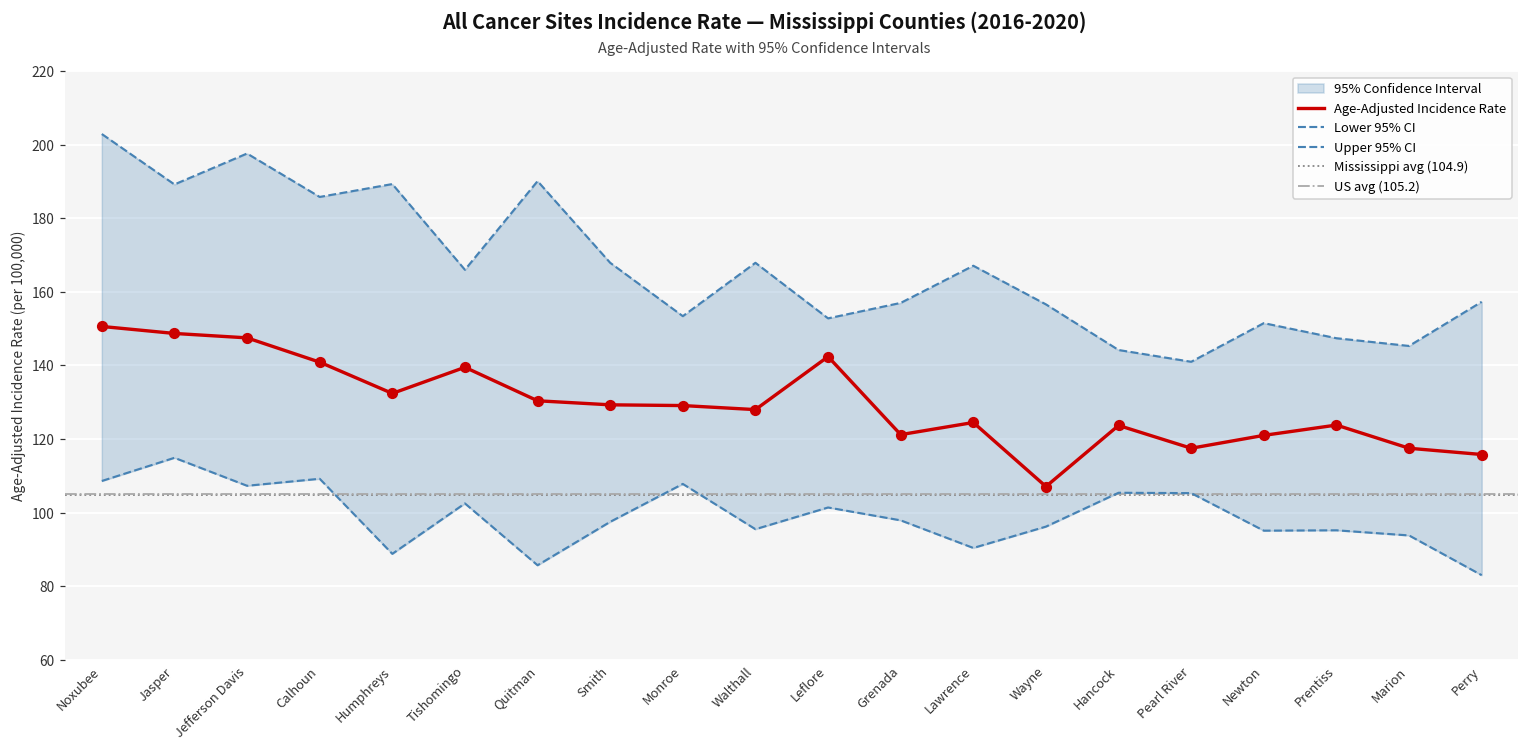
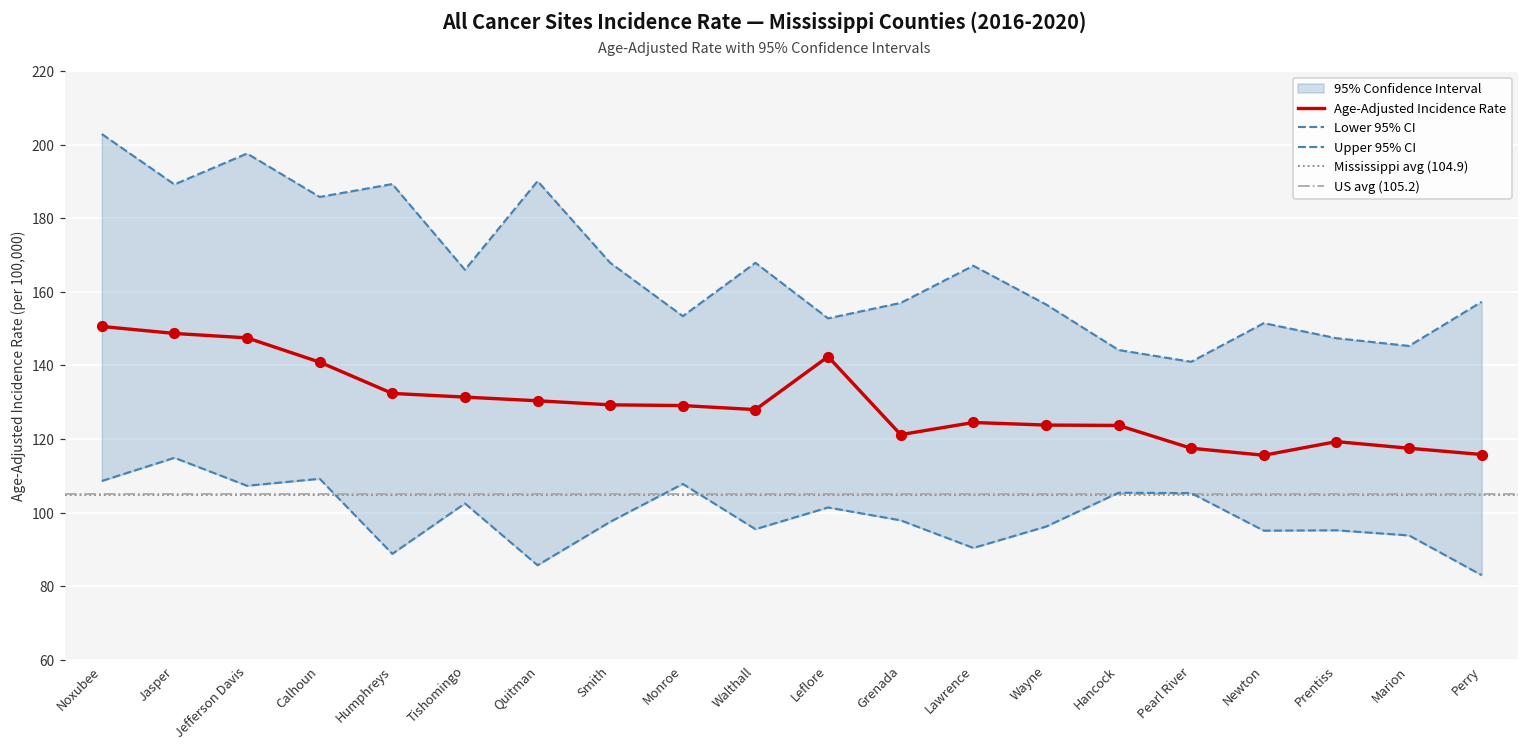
  {
    "Age-Adjusted Incidence Rate": {
      "Noxubee": 151,
      "Jasper": 149,
      "Jefferson Davis": 148,
      "Calhoun": 141,
      "Humphreys": 132,
-     "Tishomingo": 140,
+     "Tishomingo": 131,
      "Quitman": 130,
      "Smith": 129,
      "Monroe": 129,
      "Walthall": 128,
      "Leflore": 142,
      "Grenada": 121,
      "Lawrence": 125,
-     "Wayne": 107,
+     "Wayne": 124,
      "Hancock": 124,
      "Pearl River": 118,
-     "Newton": 121,
-     "Prentiss": 124,
+     "Newton": 116,
+     "Prentiss": 119,
      "Marion": 118,
      "Perry": 116
    }
  }
